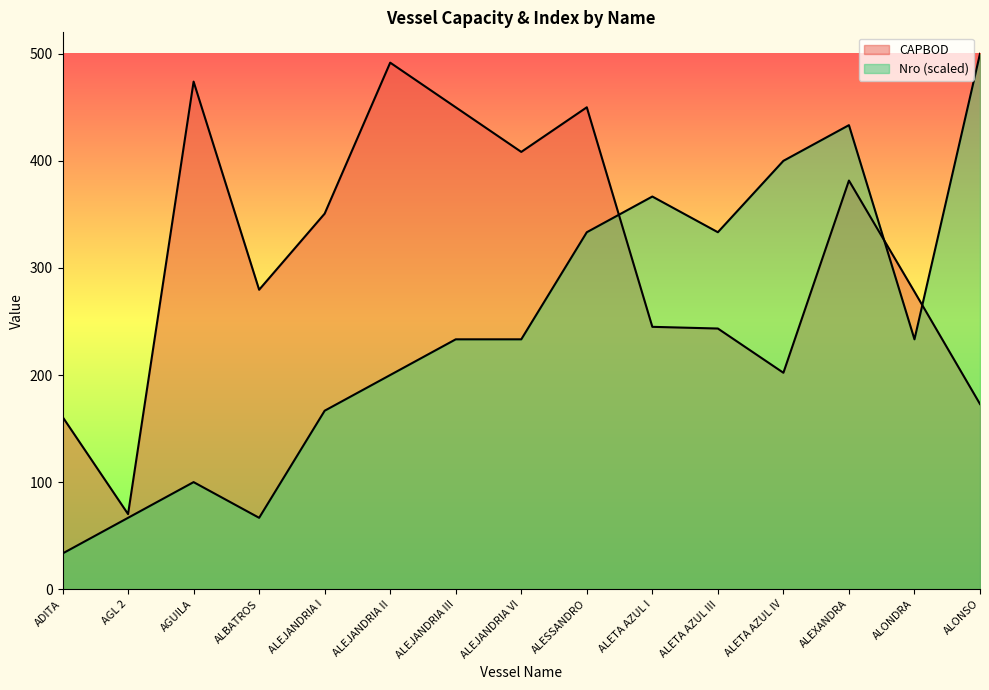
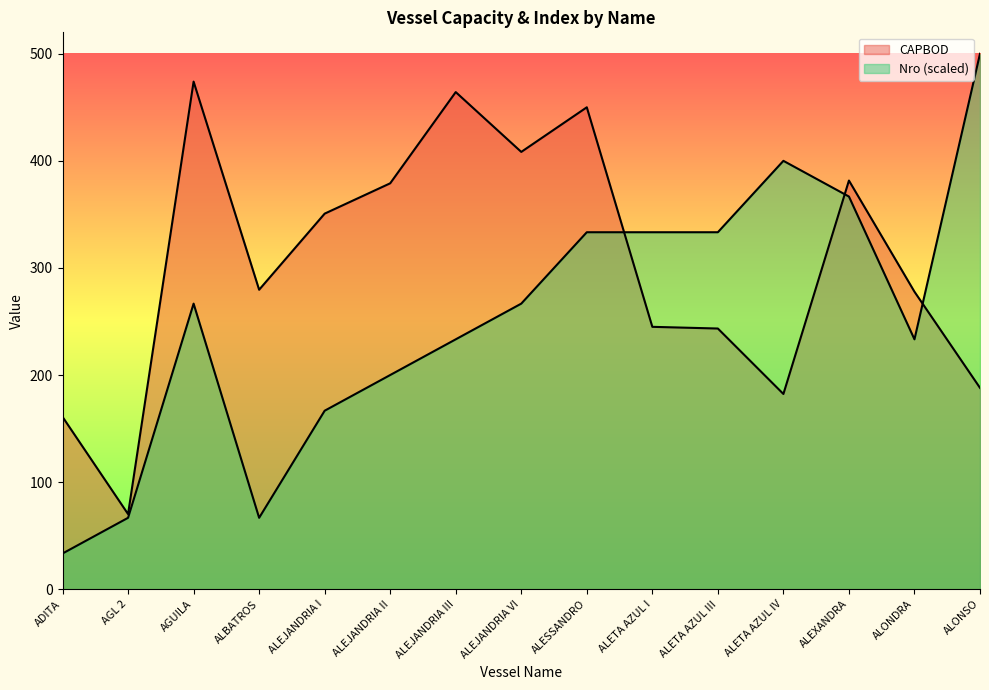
  {
    "CAPBOD": {
      "ADITA": 161,
      "AGL 2": 70,
      "AGUILA": 474,
      "ALBATROS": 280,
      "ALEJANDRIA I": 351,
-     "ALEJANDRIA II": 492,
-     "ALEJANDRIA III": 450,
+     "ALEJANDRIA II": 379,
+     "ALEJANDRIA III": 464,
      "ALEJANDRIA VI": 408,
      "ALESSANDRO": 450,
      "ALETA AZUL I": 245,
      "ALETA AZUL III": 243,
-     "ALETA AZUL IV": 202,
+     "ALETA AZUL IV": 182,
      "ALEXANDRA": 382,
      "ALONDRA": 278,
-     "ALONSO": 173
+     "ALONSO": 188
    },
    "Nro (scaled)": {
      "ADITA": 33,
      "AGL 2": 67,
-     "AGUILA": 100,
+     "AGUILA": 267,
      "ALBATROS": 67,
      "ALEJANDRIA I": 167,
      "ALEJANDRIA II": 200,
      "ALEJANDRIA III": 233,
-     "ALEJANDRIA VI": 233,
+     "ALEJANDRIA VI": 267,
      "ALESSANDRO": 333,
-     "ALETA AZUL I": 367,
+     "ALETA AZUL I": 333,
      "ALETA AZUL III": 333,
      "ALETA AZUL IV": 400,
-     "ALEXANDRA": 433,
+     "ALEXANDRA": 367,
      "ALONDRA": 233,
      "ALONSO": 500
    }
  }
